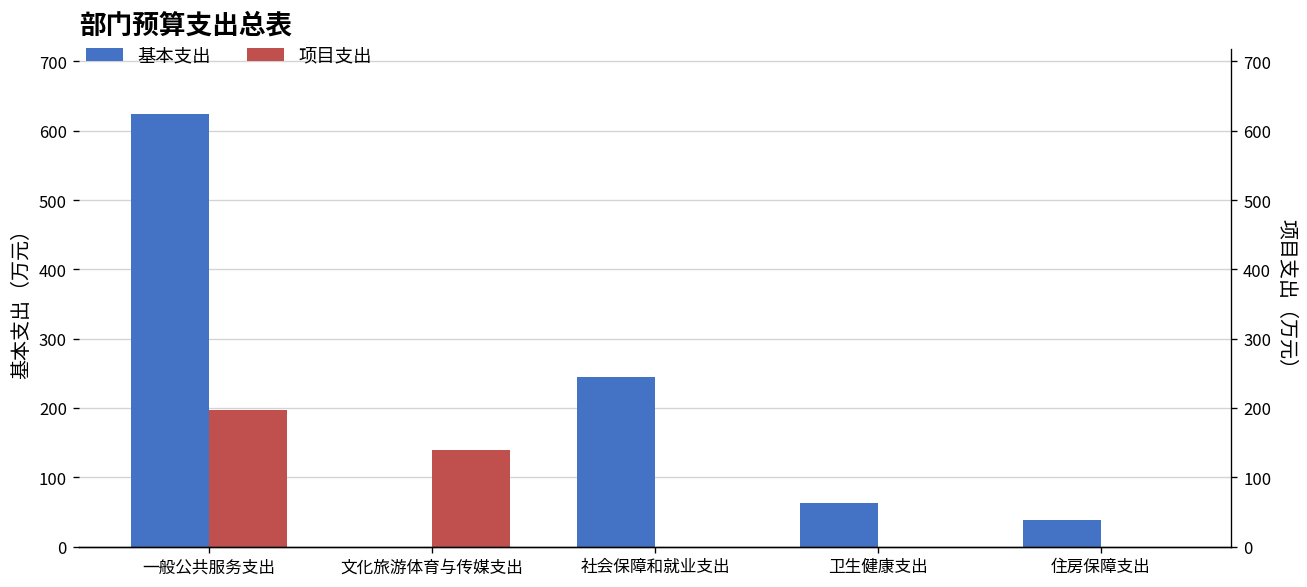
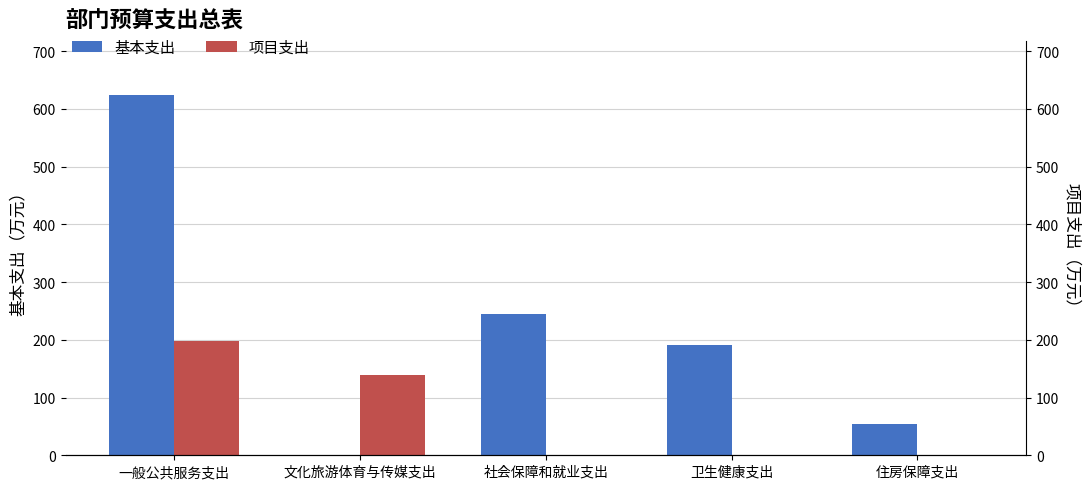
  {
    "基本支出": {
      "一般公共服务支出": 620,
      "文化旅游体育与传媒支出": 0,
      "社会保障和就业支出": 250,
-     "卫生健康支出": 60,
-     "住房保障支出": 40
+     "卫生健康支出": 190,
+     "住房保障支出": 50
    },
    "项目支出": {
      "一般公共服务支出": 200,
      "文化旅游体育与传媒支出": 140,
      "社会保障和就业支出": 0,
      "卫生健康支出": 0,
      "住房保障支出": 0
    }
  }
